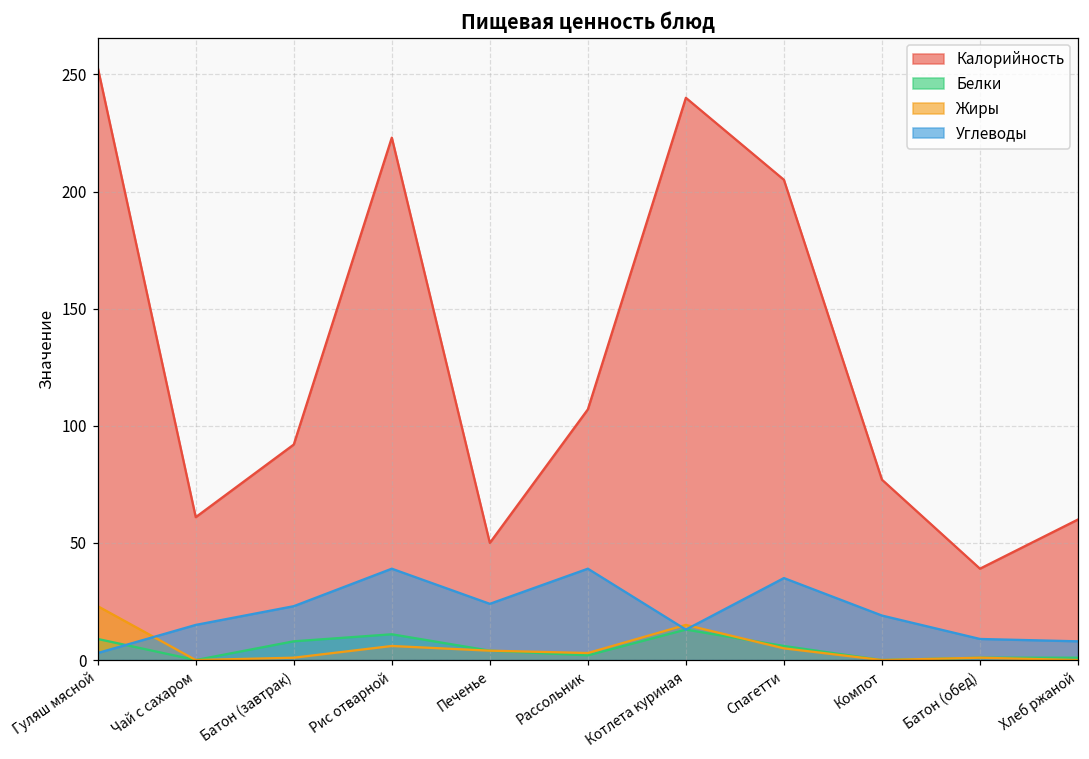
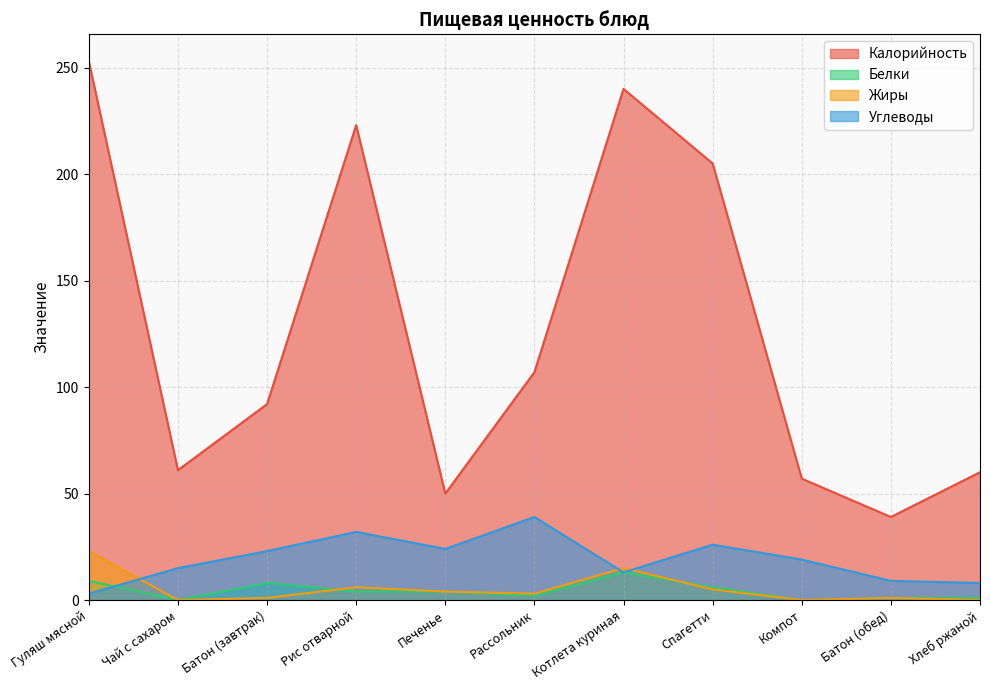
  {
    "Калорийность": {
      "Гуляш мясной": 253,
      "Чай с сахаром": 61,
      "Батон (завтрак)": 92,
      "Рис отварной": 223,
      "Печенье": 50,
      "Рассольник": 107,
      "Котлета куриная": 240,
      "Спагетти": 205,
-     "Компот": 77,
+     "Компот": 57,
      "Батон (обед)": 39,
      "Хлеб ржаной": 60
    },
    "Белки": {
      "Гуляш мясной": 9,
      "Батон (завтрак)": 8,
-     "Рис отварной": 11
+     "Рис отварной": 4
    },
    "Жиры": {
      "Гуляш мясной": 23,
      "Батон (завтрак)": 1,
      "Рис отварной": 6,
      "Котлета куриная": 15
    },
    "Углеводы": {
      "Гуляш мясной": 3,
      "Чай с сахаром": 15,
      "Батон (завтрак)": 23,
-     "Рис отварной": 39,
+     "Рис отварной": 32,
      "Печенье": 24,
      "Рассольник": 39,
-     "Спагетти": 35,
+     "Спагетти": 26,
      "Компот": 19,
      "Батон (обед)": 9,
      "Хлеб ржаной": 8
    }
  }
